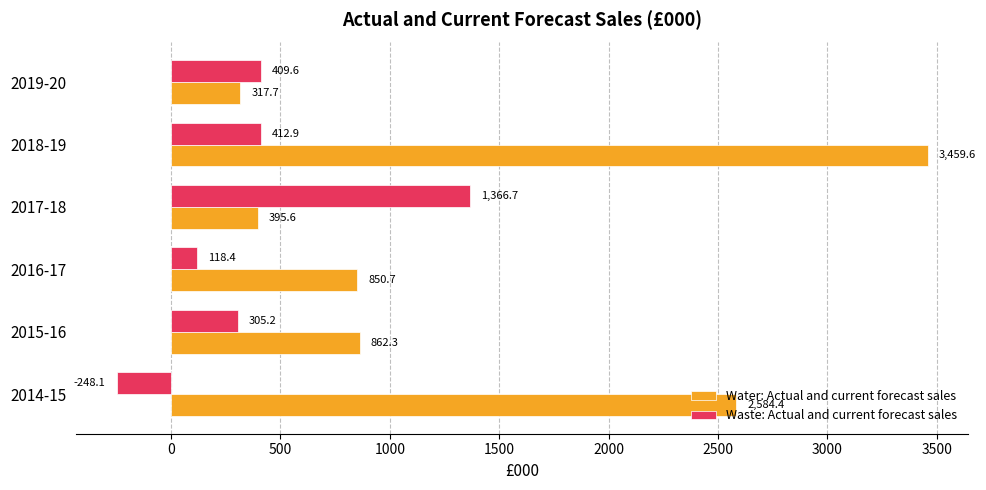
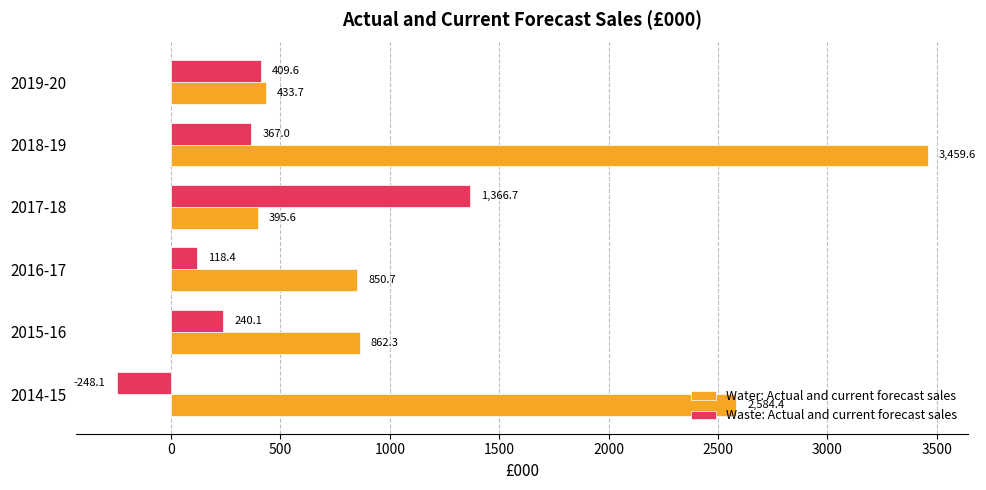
  {
    "Water: Actual and current forecast sales": {
-     "2019-20": "317.7",
+     "2019-20": "433.7",
      "2018-19": "3,459.6",
      "2017-18": "395.6",
      "2016-17": "850.7",
      "2015-16": "862.3",
      "2014-15": "2,584.4"
    },
    "Waste: Actual and current forecast sales": {
      "2019-20": "409.6",
-     "2018-19": "412.9",
+     "2018-19": "367.0",
      "2017-18": "1,366.7",
      "2016-17": "118.4",
-     "2015-16": "305.2",
+     "2015-16": "240.1",
      "2014-15": "-248.1"
    }
  }
